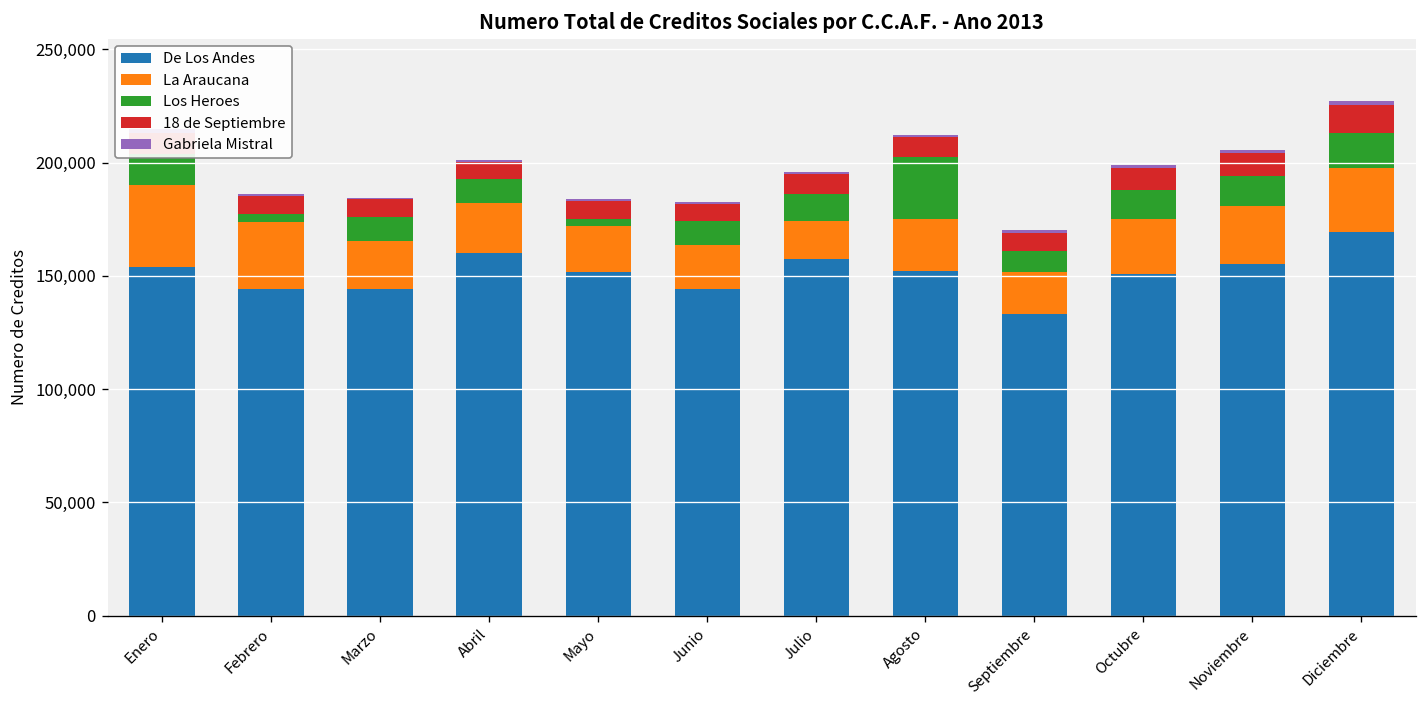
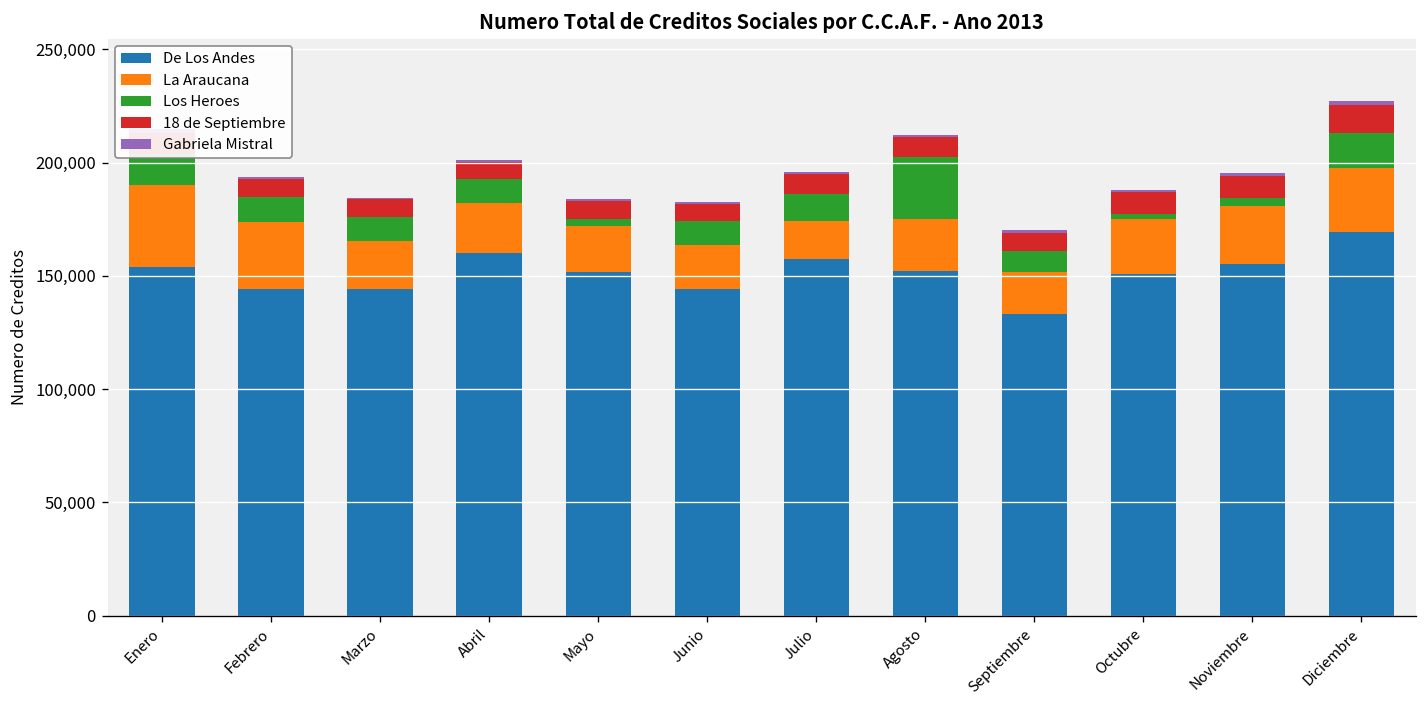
  {
    "De Los Andes": {
      "Enero": "154,000",
      "Febrero": "144,000",
      "Marzo": "144,000",
      "Abril": "160,000",
      "Mayo": "152,000",
      "Junio": "144,000",
      "Julio": "158,000",
      "Agosto": "152,000",
      "Septiembre": "133,000",
      "Octubre": "151,000",
      "Noviembre": "155,000",
      "Diciembre": "169,000"
    },
    "La Araucana": {
      "Enero": "36,000",
      "Febrero": "30,000",
      "Marzo": "22,000",
      "Abril": "22,000",
      "Mayo": "20,000",
      "Junio": "20,000",
      "Julio": "17,000",
      "Agosto": "23,000",
      "Septiembre": "18,000",
      "Octubre": "24,000",
      "Noviembre": "25,000",
      "Diciembre": "28,000"
    },
    "Los Heroes": {
-     "Febrero": "4,000",
+     "Febrero": "11,000",
      "Marzo": "11,000",
      "Abril": "10,000",
      "Mayo": "3,000",
      "Junio": "10,000",
      "Julio": "12,000",
      "Agosto": "28,000",
      "Septiembre": "10,000",
-     "Octubre": "13,000",
-     "Noviembre": "13,000",
+     "Octubre": "2,000",
+     "Noviembre": "3,000",
      "Diciembre": "15,000"
    },
    "18 de Septiembre": {
      "Febrero": "8,000",
      "Marzo": "8,000",
      "Abril": "8,000",
      "Mayo": "8,000",
      "Junio": "7,000",
      "Julio": "9,000",
      "Agosto": "9,000",
      "Septiembre": "8,000",
      "Octubre": "9,000",
      "Noviembre": "10,000",
      "Diciembre": "13,000"
    },
    "Gabriela Mistral": {
      "Noviembre": "1,000",
      "Diciembre": "2,000"
    }
  }
